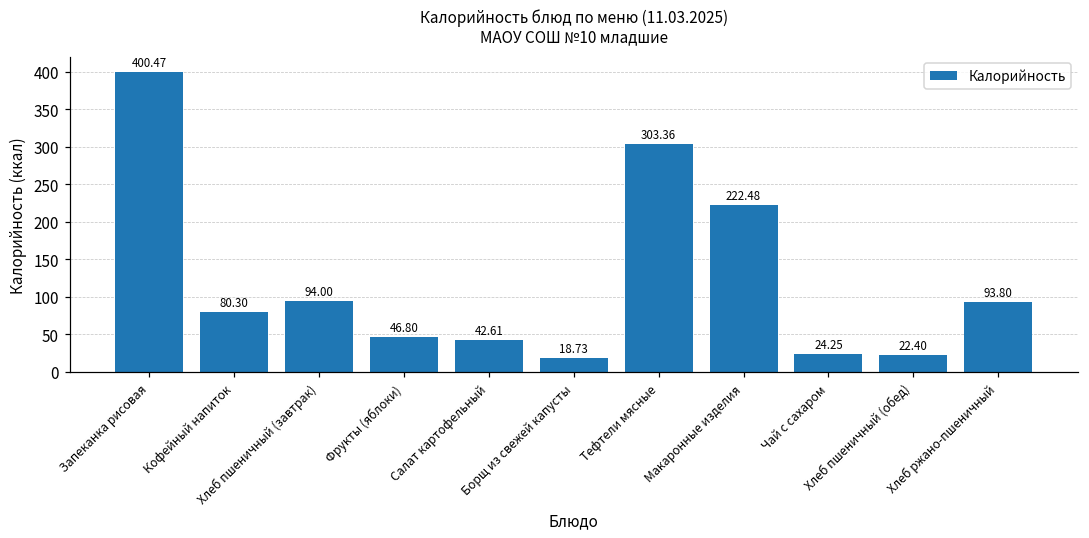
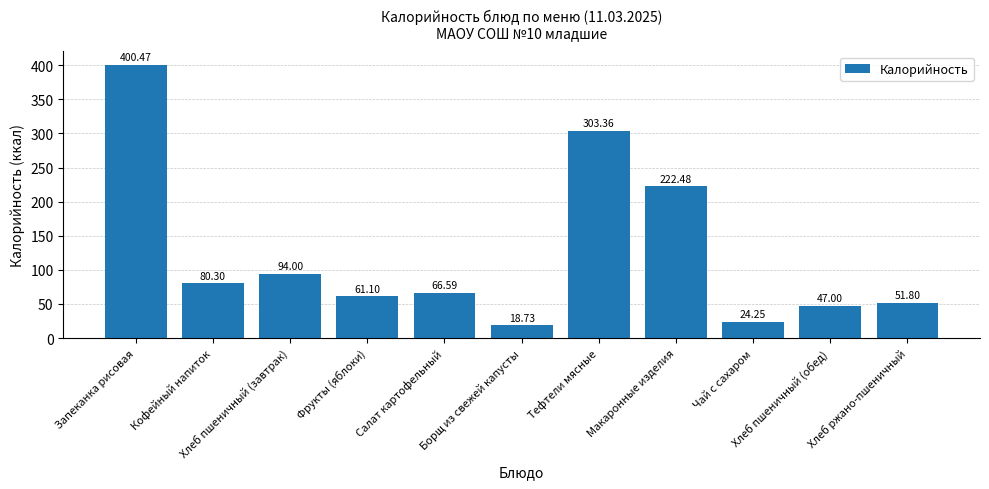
  {
    "Запеканка рисовая": 400.47,
    "Кофейный напиток": 80.30,
    "Хлеб пшеничный (завтрак)": 94.00,
-   "Фрукты (яблоки)": 46.80,
-   "Салат картофельный": 42.61,
+   "Фрукты (яблоки)": 61.10,
+   "Салат картофельный": 66.59,
    "Борщ из свежей капусты": 18.73,
    "Тефтели мясные": 303.36,
    "Макаронные изделия": 222.48,
    "Чай с сахаром": 24.25,
-   "Хлеб пшеничный (обед)": 22.40,
-   "Хлеб ржано-пшеничный": 93.80
+   "Хлеб пшеничный (обед)": 47.00,
+   "Хлеб ржано-пшеничный": 51.80
  }
